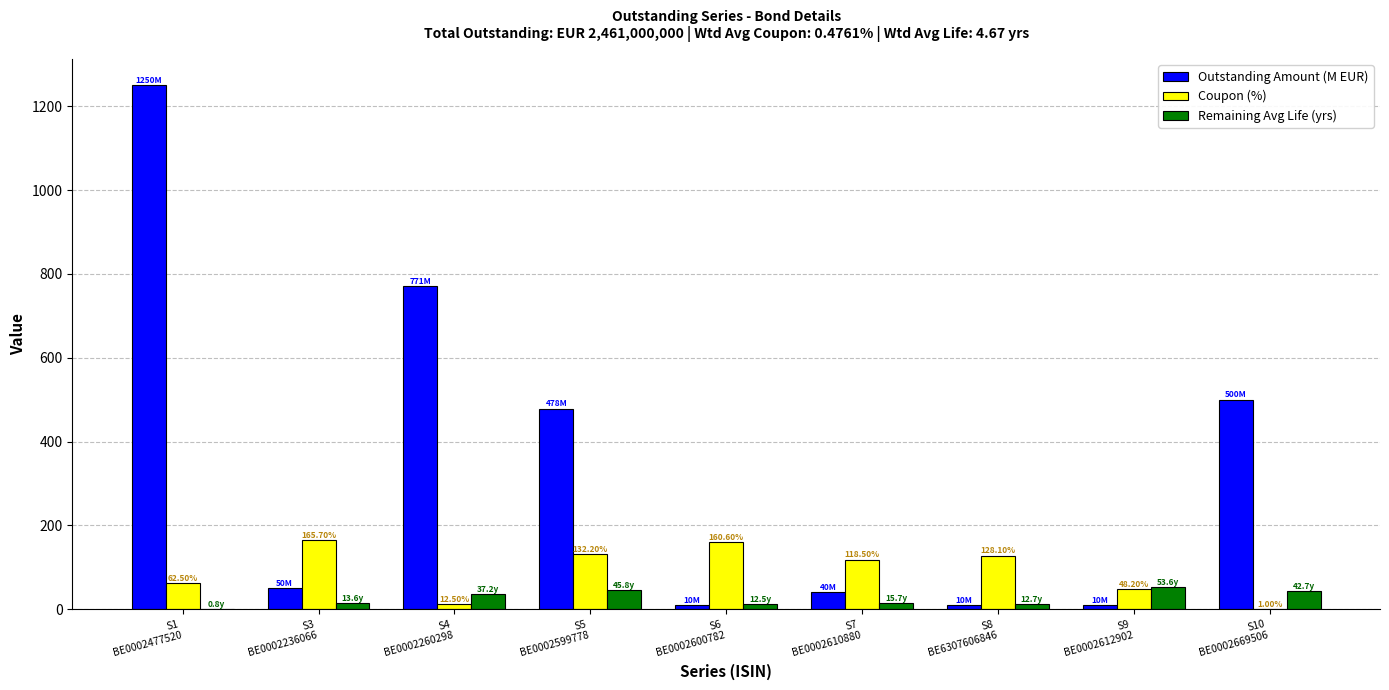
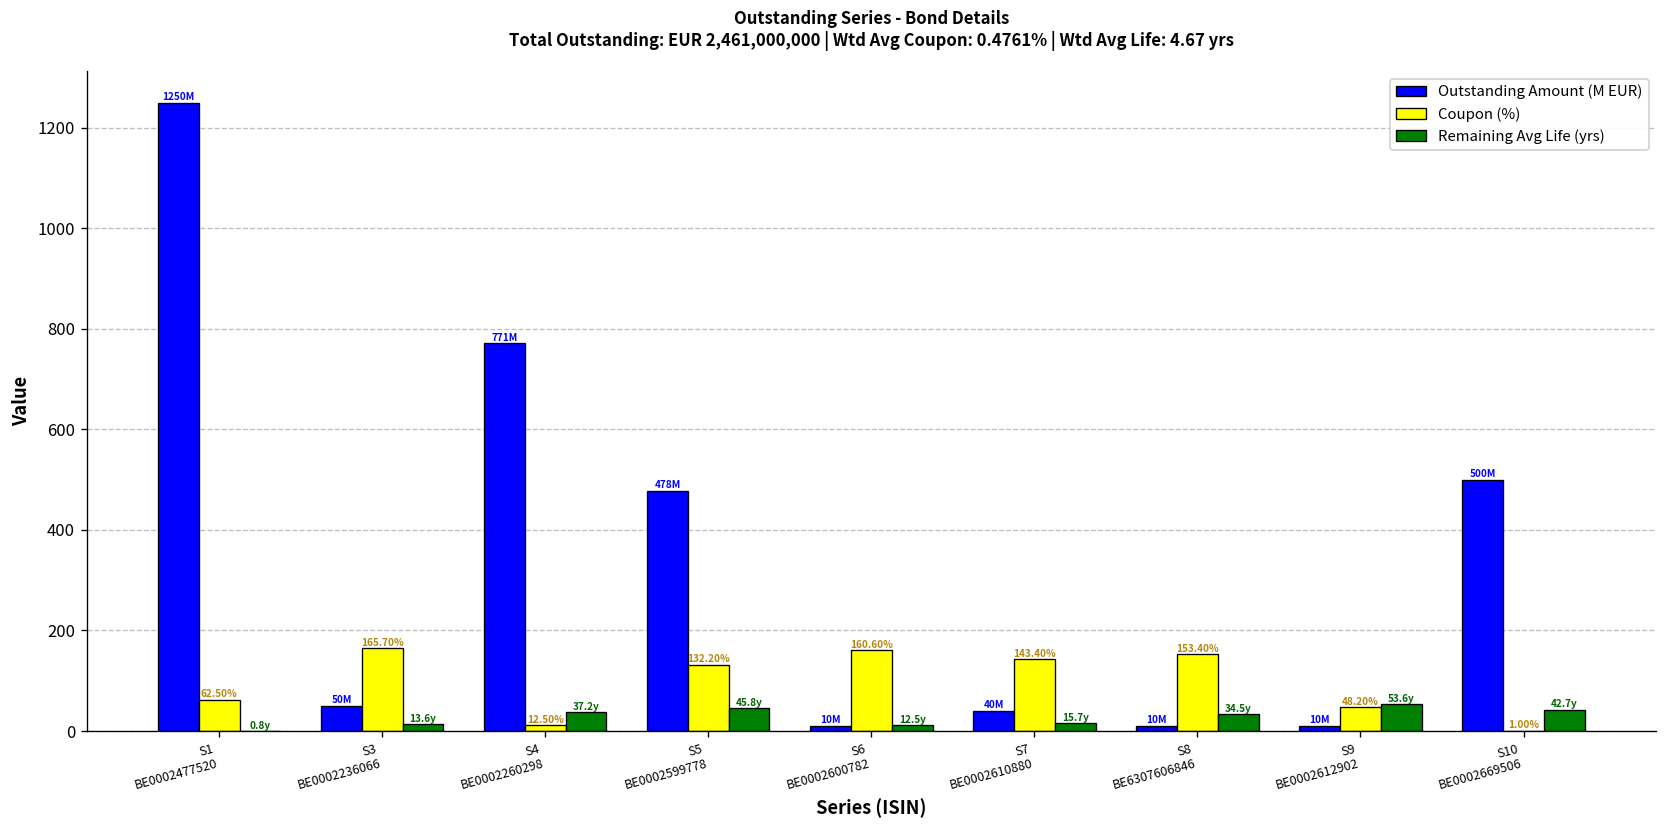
  {
    "Outstanding Amount (M EUR)": {
      "S1 BE0002477520": "1250M",
      "S3 BE0002236066": "50M",
      "S4 BE0002260298": "771M",
      "S5 BE0002599778": "478M",
      "S6 BE0002600782": "10M",
      "S7 BE0002610880": "40M",
      "S8 BE6307606846": "10M",
      "S9 BE0002612902": "10M",
      "S10 BE0002669506": "500M"
    },
    "Coupon (%)": {
      "S1 BE0002477520": "62.50%",
      "S3 BE0002236066": "165.70%",
      "S4 BE0002260298": "12.50%",
      "S5 BE0002599778": "132.20%",
      "S6 BE0002600782": "160.60%",
-     "S7 BE0002610880": "118.50%",
-     "S8 BE6307606846": "128.10%",
+     "S7 BE0002610880": "143.40%",
+     "S8 BE6307606846": "153.40%",
      "S9 BE0002612902": "48.20%",
      "S10 BE0002669506": "1.00%"
    },
    "Remaining Avg Life (yrs)": {
      "S1 BE0002477520": "0.8y",
      "S3 BE0002236066": "13.6y",
      "S4 BE0002260298": "37.2y",
      "S5 BE0002599778": "45.8y",
      "S6 BE0002600782": "12.5y",
      "S7 BE0002610880": "15.7y",
-     "S8 BE6307606846": "12.7y",
+     "S8 BE6307606846": "34.5y",
      "S9 BE0002612902": "53.6y",
      "S10 BE0002669506": "42.7y"
    }
  }
